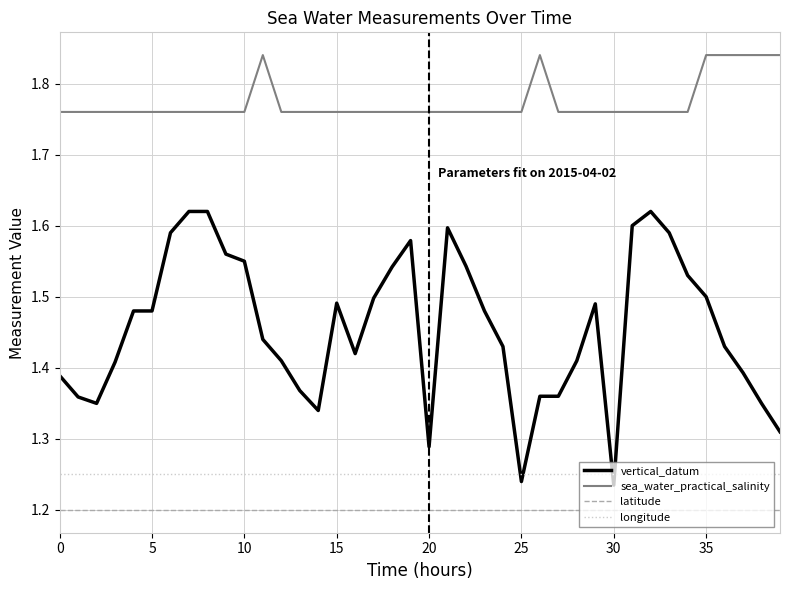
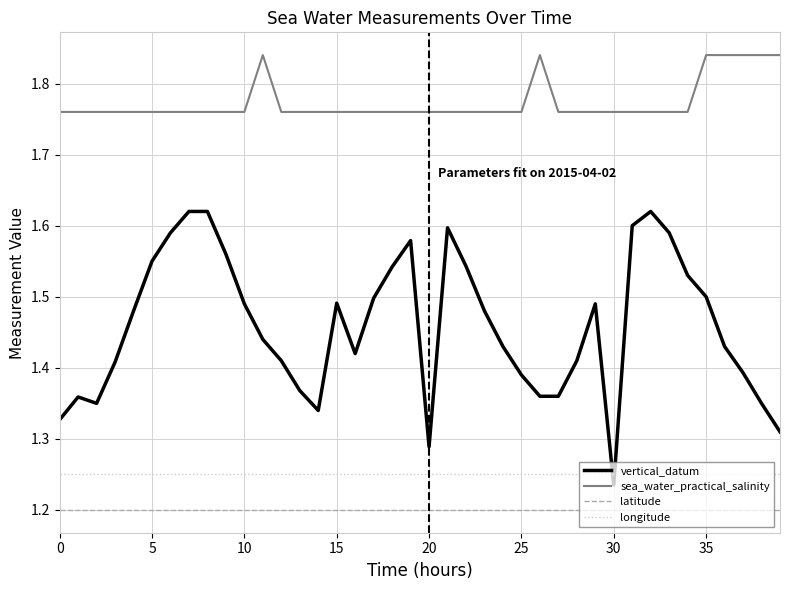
  {
    "vertical_datum": {
-     "0": 1.39,
-     "5": 1.48,
-     "10": 1.55,
+     "0": 1.33,
+     "5": 1.55,
+     "10": 1.49,
      "15": 1.49,
      "20": 1.29,
-     "25": 1.24,
+     "25": 1.39,
      "35": 1.50
    },
    "sea_water_practical_salinity": {
      "0": 1.76,
      "5": 1.76,
      "10": 1.76,
      "15": 1.76,
      "20": 1.76,
      "25": 1.76,
      "30": 1.76,
      "35": 1.84
    }
  }
